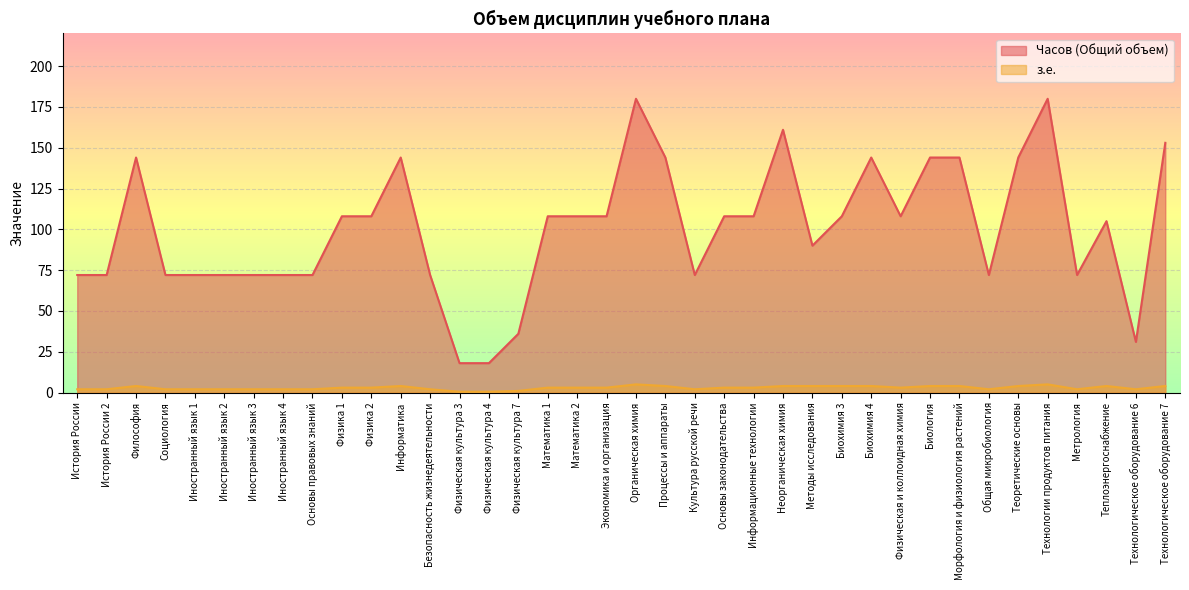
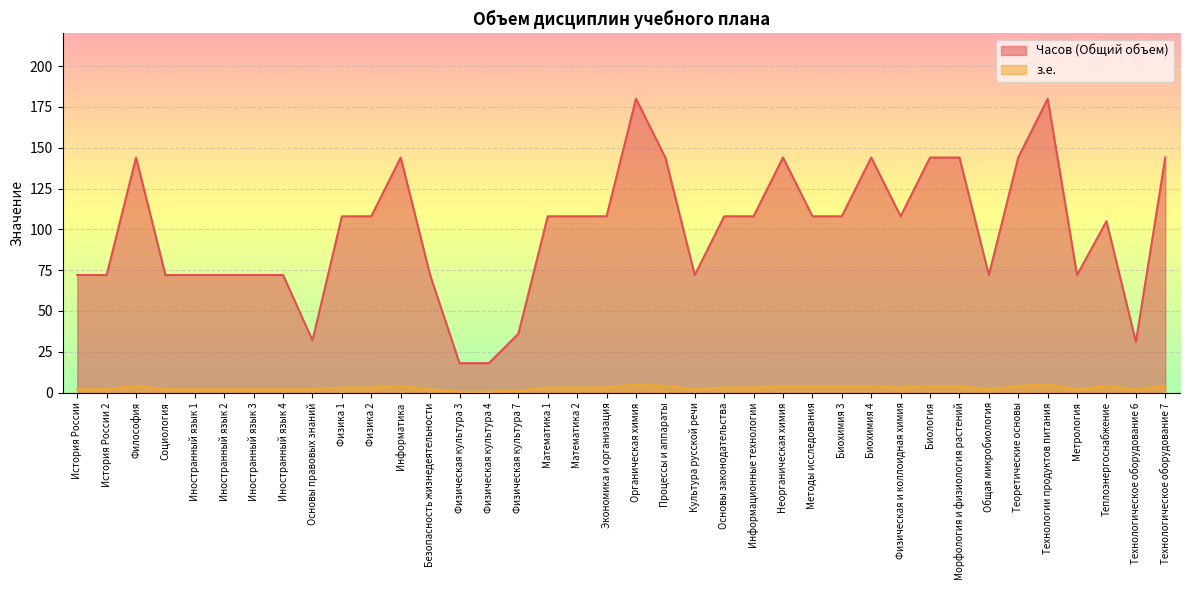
  {
    "Часов (Общий объем)": {
      "История России": 72,
      "История России 2": 72,
      "Философия": 144,
      "Социология": 72,
      "Иностранный язык 1": 72,
      "Иностранный язык 2": 72,
      "Иностранный язык 3": 72,
      "Иностранный язык 4": 72,
-     "Основы правовых знаний": 72,
+     "Основы правовых знаний": 32,
      "Физика 1": 108,
      "Физика 2": 108,
      "Информатика": 144,
      "Безопасность жизнедеятельности": 72,
      "Физическая культура 3": 18,
      "Физическая культура 4": 18,
      "Физическая культура 7": 36,
      "Математика 1": 108,
      "Математика 2": 108,
      "Экономика и организация": 108,
      "Органическая химия": 180,
      "Процессы и аппараты": 144,
      "Культура русской речи": 72,
      "Основы законодательства": 108,
      "Информационные технологии": 108,
-     "Неорганическая химия": 161,
-     "Методы исследования": 90,
+     "Неорганическая химия": 144,
+     "Методы исследования": 108,
      "Биохимия 3": 108,
      "Биохимия 4": 144,
      "Физическая и коллоидная химия": 108,
      "Биология": 144,
      "Морфология и физиология растений": 144,
      "Общая микробиология": 72,
      "Теоретические основы": 144,
      "Технологии продуктов питания": 180,
      "Метрология": 72,
      "Теплоэнергоснабжение": 105,
      "Технологическое оборудование 6": 31,
-     "Технологическое оборудование 7": 153
+     "Технологическое оборудование 7": 144
    },
    "з.е.": {
      "История России": 2,
      "История России 2": 2,
      "Философия": 4,
      "Социология": 2,
      "Иностранный язык 1": 2,
      "Иностранный язык 2": 2,
      "Иностранный язык 3": 2,
      "Иностранный язык 4": 2,
      "Основы правовых знаний": 2,
      "Физика 1": 3,
      "Физика 2": 3,
      "Информатика": 4,
      "Безопасность жизнедеятельности": 2,
      "Физическая культура 3": 1,
      "Физическая культура 4": 1,
      "Физическая культура 7": 1,
      "Математика 1": 3,
      "Математика 2": 3,
      "Экономика и организация": 3,
      "Органическая химия": 5,
      "Процессы и аппараты": 4,
      "Культура русской речи": 2,
      "Основы законодательства": 3,
      "Информационные технологии": 3,
      "Неорганическая химия": 4,
      "Методы исследования": 4,
      "Биохимия 3": 4,
      "Биохимия 4": 4,
      "Физическая и коллоидная химия": 3,
      "Биология": 4,
      "Морфология и физиология растений": 4,
      "Общая микробиология": 2,
      "Теоретические основы": 4,
      "Технологии продуктов питания": 5,
      "Метрология": 2,
      "Теплоэнергоснабжение": 4,
      "Технологическое оборудование 6": 2,
      "Технологическое оборудование 7": 4
    }
  }
